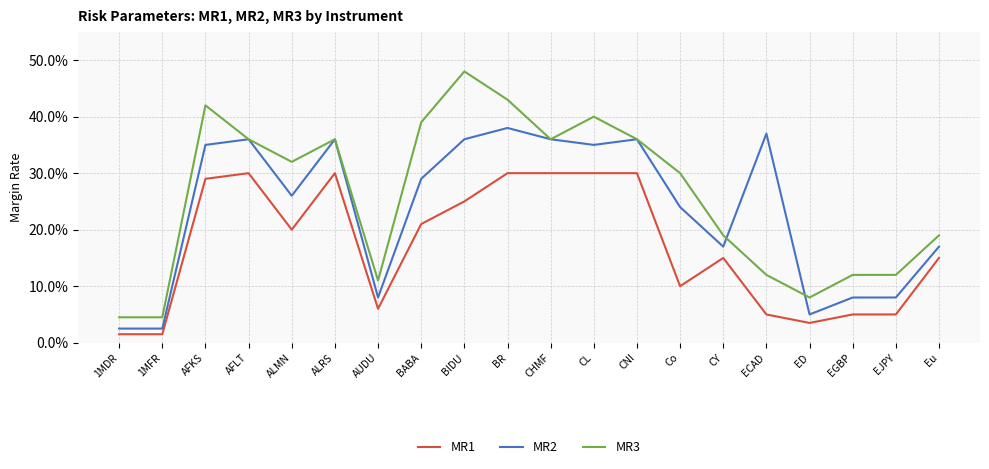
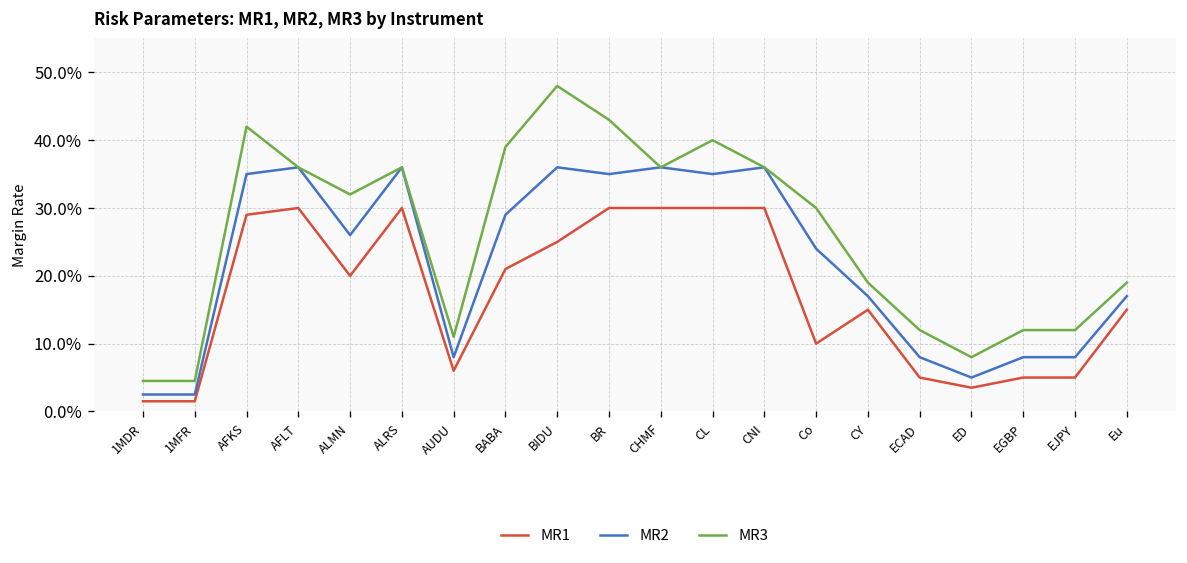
  {
    "MR1": {
      "1MDR": "2%",
      "1MFR": "2%",
      "AFKS": "29%",
      "AFLT": "30%",
      "ALMN": "20%",
      "ALRS": "30%",
      "AUDU": "6%",
      "BABA": "21%",
      "BIDU": "25%",
      "BR": "30%",
      "CHMF": "30%",
      "CL": "30%",
      "CNI": "30%",
      "Co": "10%",
      "CY": "15%",
      "ECAD": "5%",
      "ED": "4%",
      "EGBP": "5%",
      "EJPY": "5%",
      "Eu": "15%"
    },
    "MR2": {
      "1MDR": "3%",
      "1MFR": "3%",
      "AFKS": "35%",
      "ALMN": "26%",
      "AUDU": "8%",
      "BABA": "29%",
      "BIDU": "36%",
-     "BR": "38%",
+     "BR": "35%",
      "CL": "35%",
      "Co": "24%",
      "CY": "17%",
-     "ECAD": "37%",
+     "ECAD": "8%",
      "ED": "5%",
      "EGBP": "8%",
      "EJPY": "8%",
      "Eu": "17%"
    },
    "MR3": {
      "1MDR": "5%",
      "1MFR": "5%",
      "AFKS": "42%",
      "ALMN": "32%",
      "AUDU": "11%",
      "BABA": "39%",
      "BIDU": "48%",
      "BR": "43%",
      "CL": "40%",
      "Co": "30%",
      "CY": "19%",
      "ECAD": "12%",
      "ED": "8%",
      "EGBP": "12%",
      "EJPY": "12%",
      "Eu": "19%"
    }
  }
